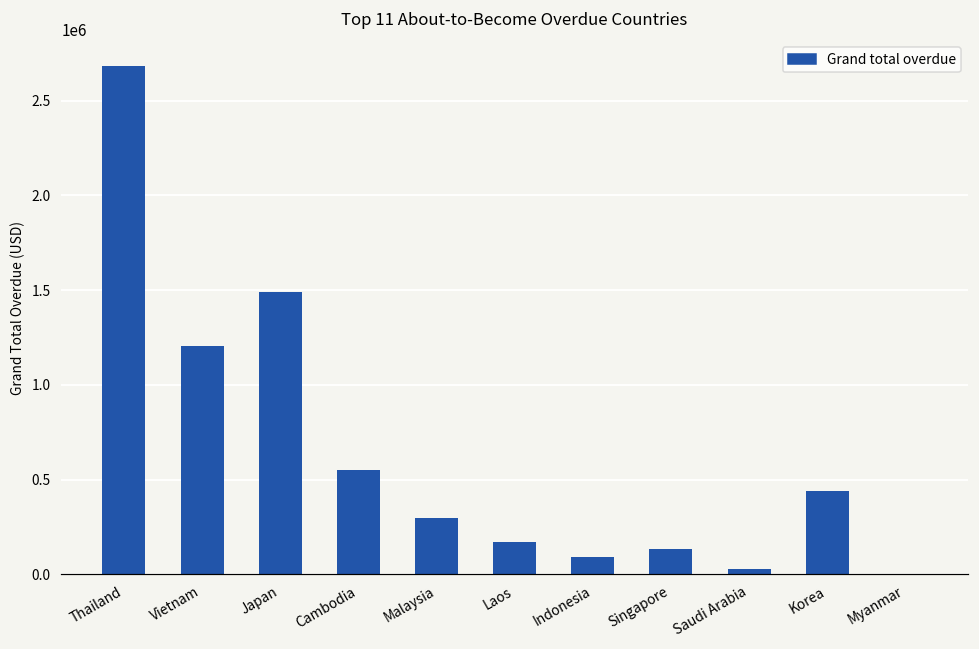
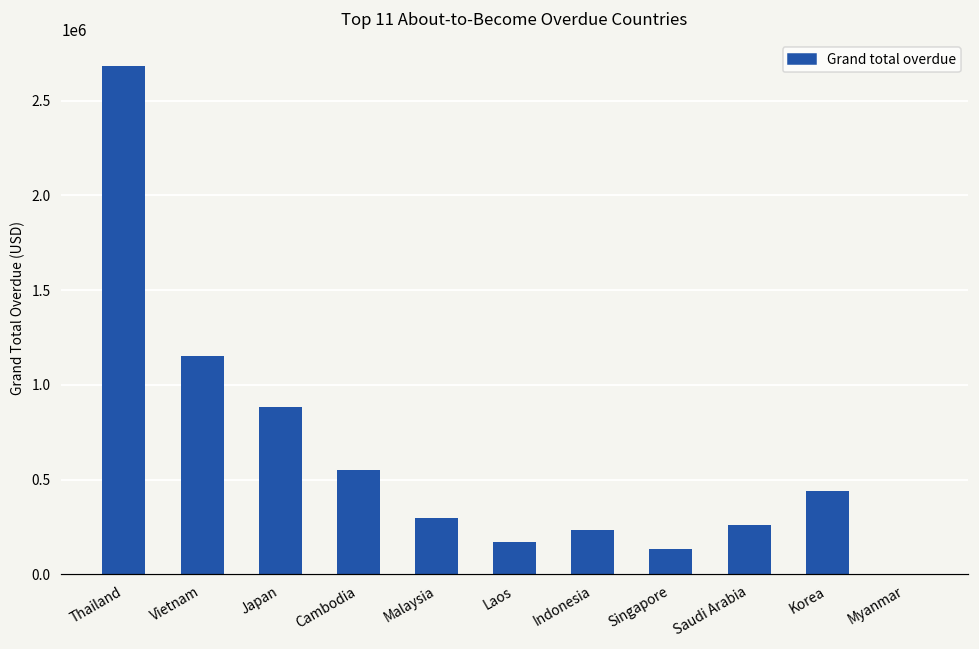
  {
    "Thailand": 2680000,
-   "Vietnam": 1200000,
-   "Japan": 1490000,
+   "Vietnam": 1150000,
+   "Japan": 880000,
    "Cambodia": 550000,
    "Malaysia": 300000,
    "Laos": 170000,
-   "Indonesia": 90000,
+   "Indonesia": 230000,
    "Singapore": 140000,
-   "Saudi Arabia": 30000,
+   "Saudi Arabia": 260000,
    "Korea": 440000,
    "Myanmar": 0
  }
